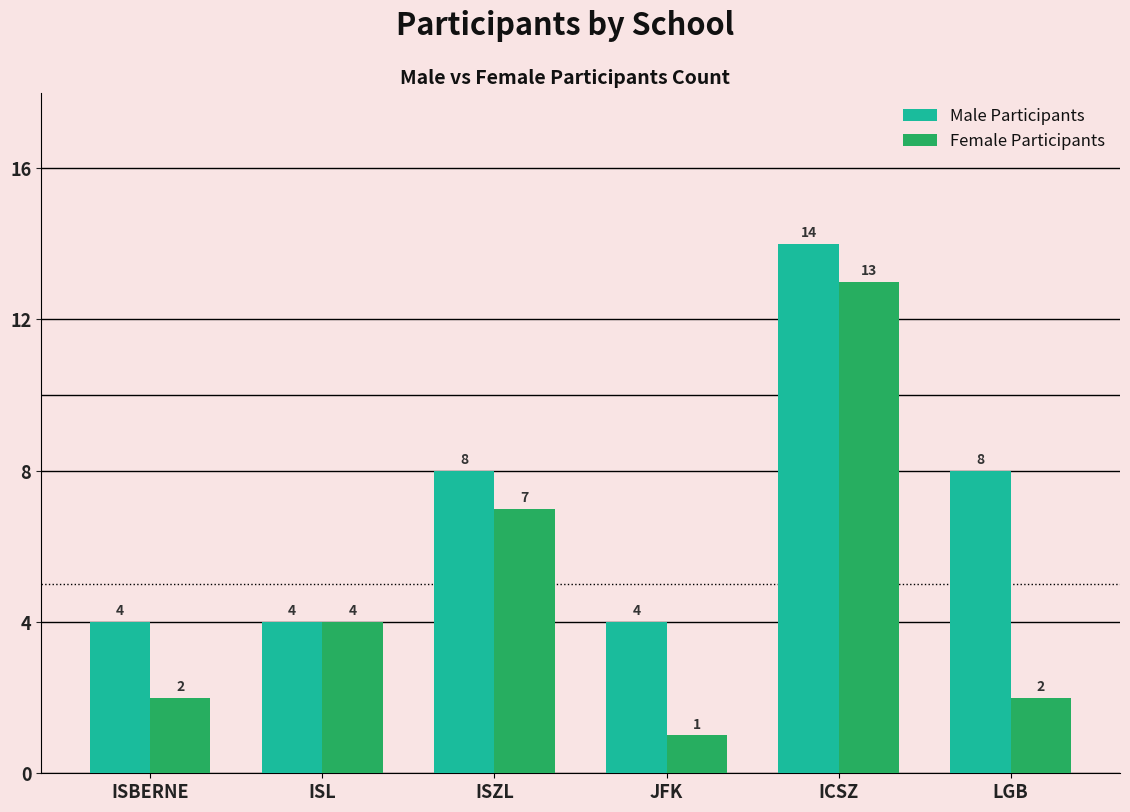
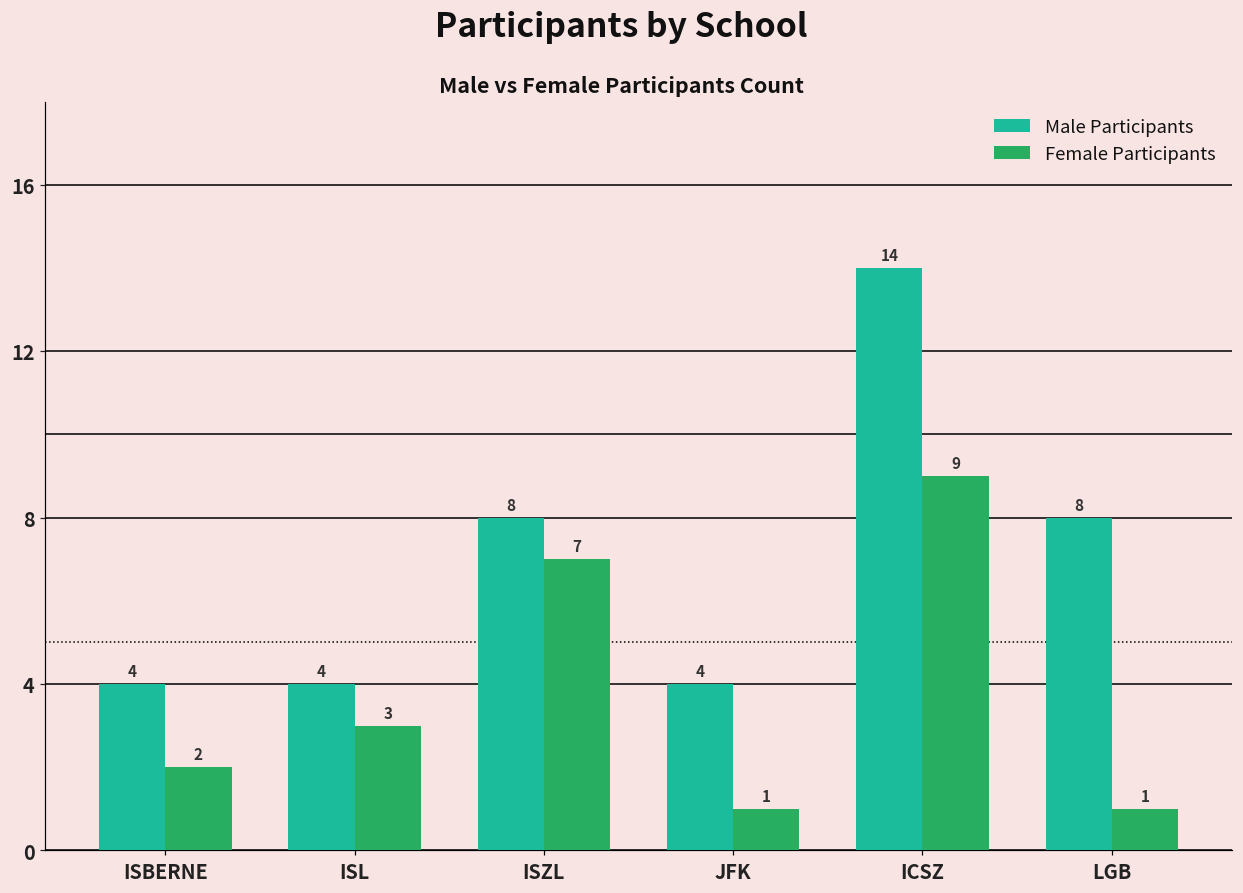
  {
    "Male Participants": {
      "ISBERNE": 4,
      "ISL": 4,
      "ISZL": 8,
      "JFK": 4,
      "ICSZ": 14,
      "LGB": 8
    },
    "Female Participants": {
      "ISBERNE": 2,
-     "ISL": 4,
+     "ISL": 3,
      "ISZL": 7,
      "JFK": 1,
-     "ICSZ": 13,
-     "LGB": 2
+     "ICSZ": 9,
+     "LGB": 1
    }
  }
